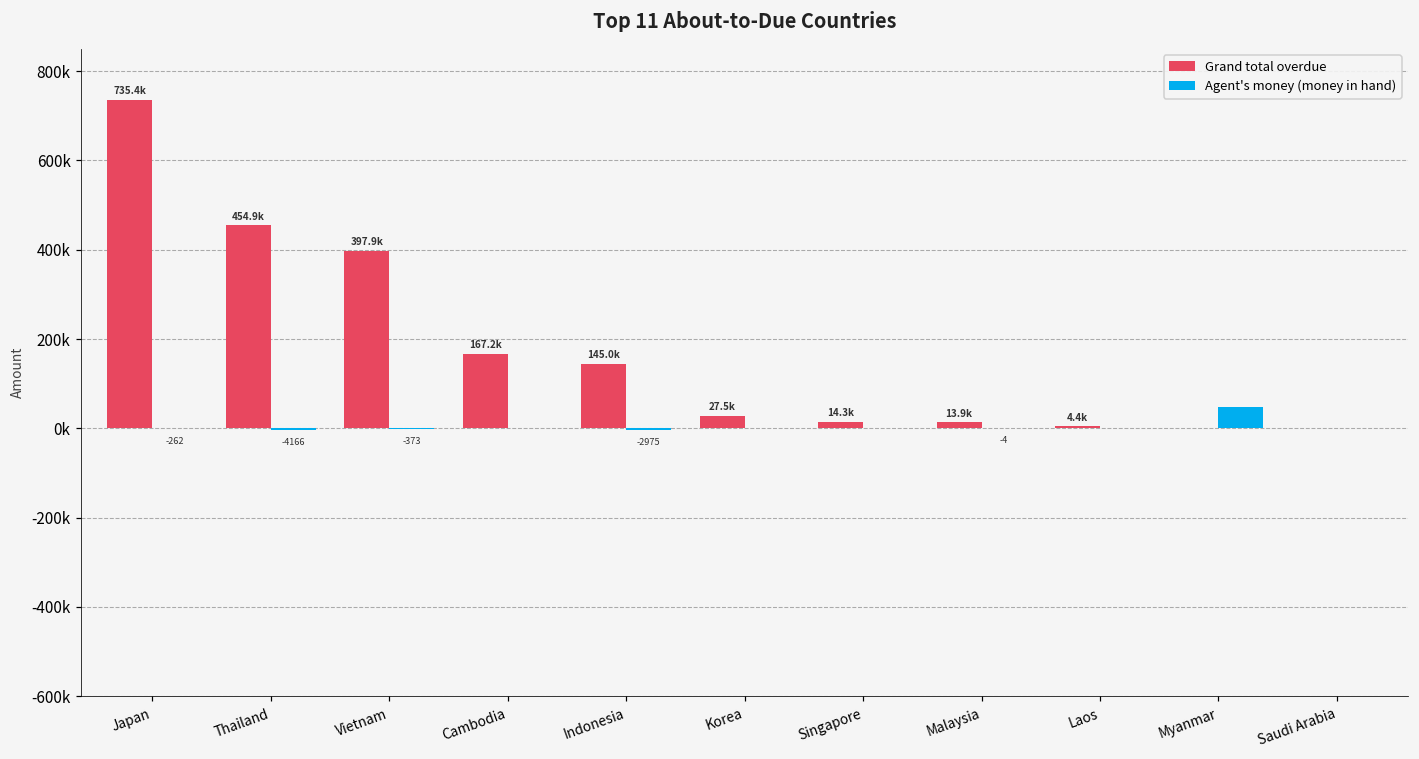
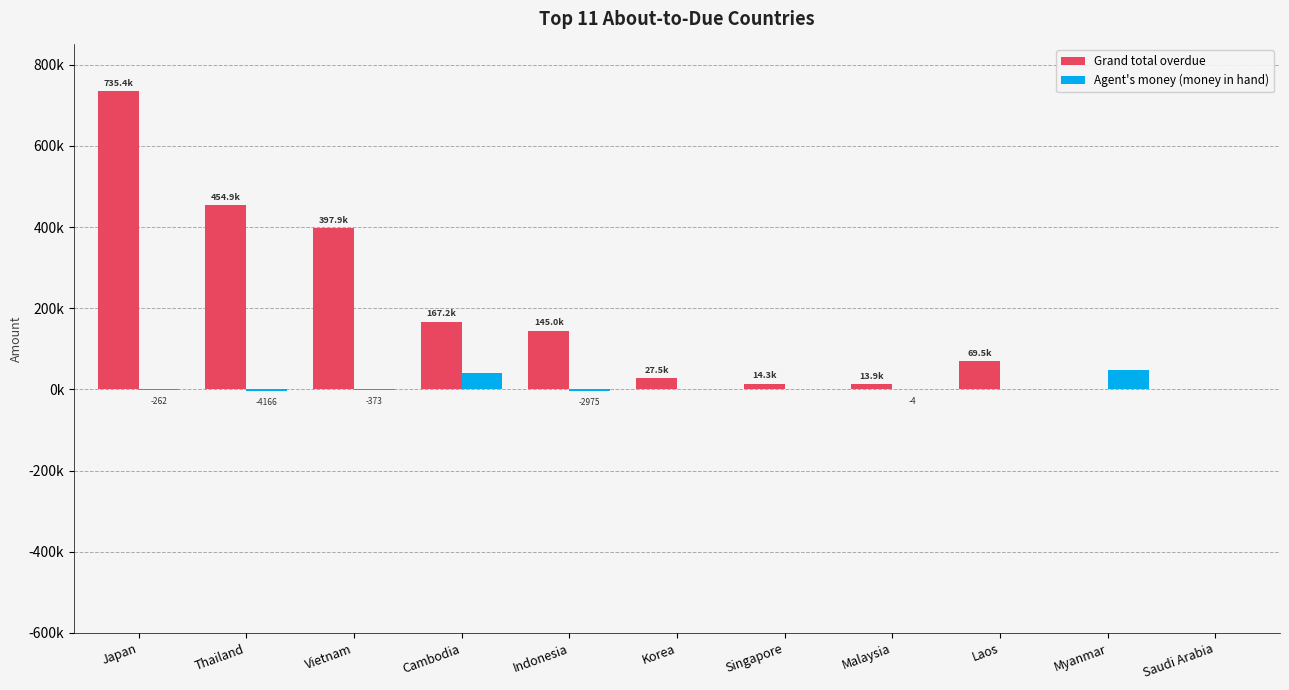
  {
    "Grand total overdue": {
      "Japan": "735.4k",
      "Thailand": "454.9k",
      "Vietnam": "397.9k",
      "Cambodia": "167.2k",
      "Indonesia": "145.0k",
      "Korea": "27.5k",
      "Singapore": "14.3k",
      "Malaysia": "13.9k",
-     "Laos": "4.4k"
+     "Laos": "69.5k"
    },
    "Agent's money (money in hand)": {
-     "Cambodia": "0",
+     "Cambodia": "40000",
      "Korea": "0",
      "Singapore": "0",
      "Laos": "0",
      "Myanmar": "50000",
      "Saudi Arabia": "0"
    }
  }
